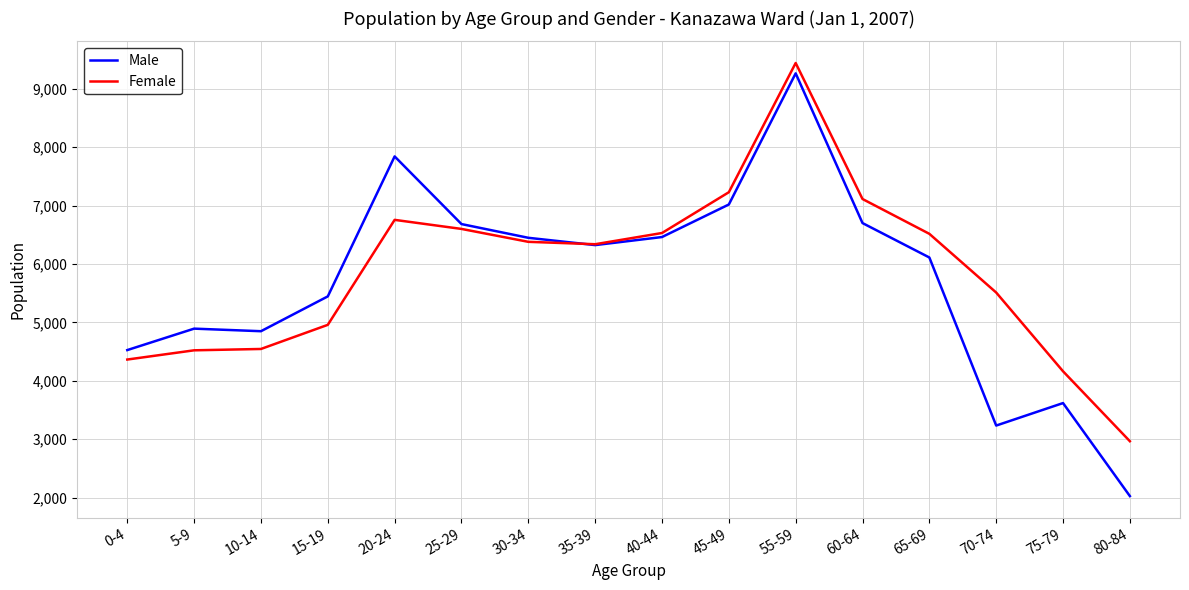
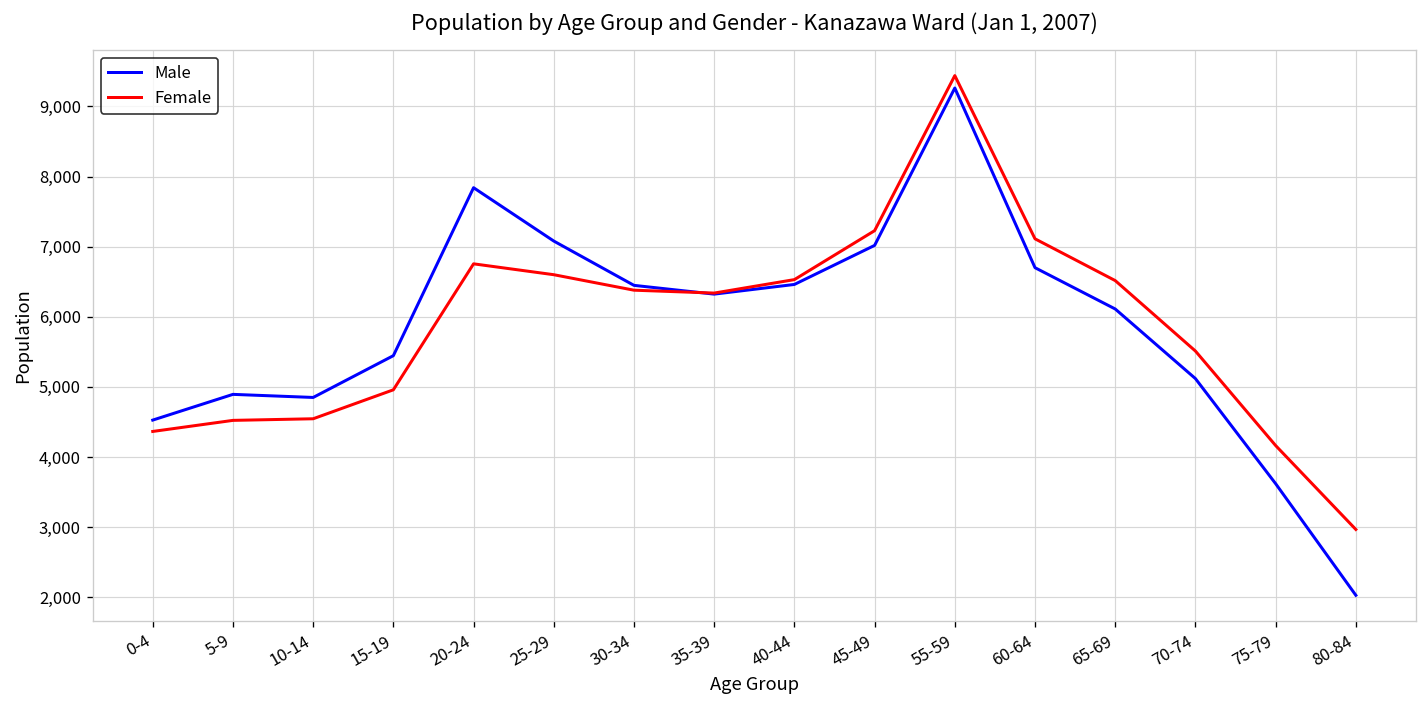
  {
    "Male": {
      "0-4": "4,500",
      "5-9": "4,900",
      "10-14": "4,800",
      "15-19": "5,400",
      "20-24": "7,800",
-     "25-29": "6,700",
+     "25-29": "7,100",
      "30-34": "6,400",
      "40-44": "6,500",
      "45-49": "7,000",
      "55-59": "9,300",
      "60-64": "6,700",
      "65-69": "6,100",
-     "70-74": "3,200",
+     "70-74": "5,100",
      "75-79": "3,600",
      "80-84": "2,000"
    },
    "Female": {
      "0-4": "4,400",
      "5-9": "4,500",
      "10-14": "4,500",
      "15-19": "5,000",
      "20-24": "6,800",
      "25-29": "6,600",
      "30-34": "6,400",
      "40-44": "6,500",
      "45-49": "7,200",
      "55-59": "9,400",
      "60-64": "7,100",
      "65-69": "6,500",
      "70-74": "5,500",
      "75-79": "4,200",
      "80-84": "3,000"
    }
  }
